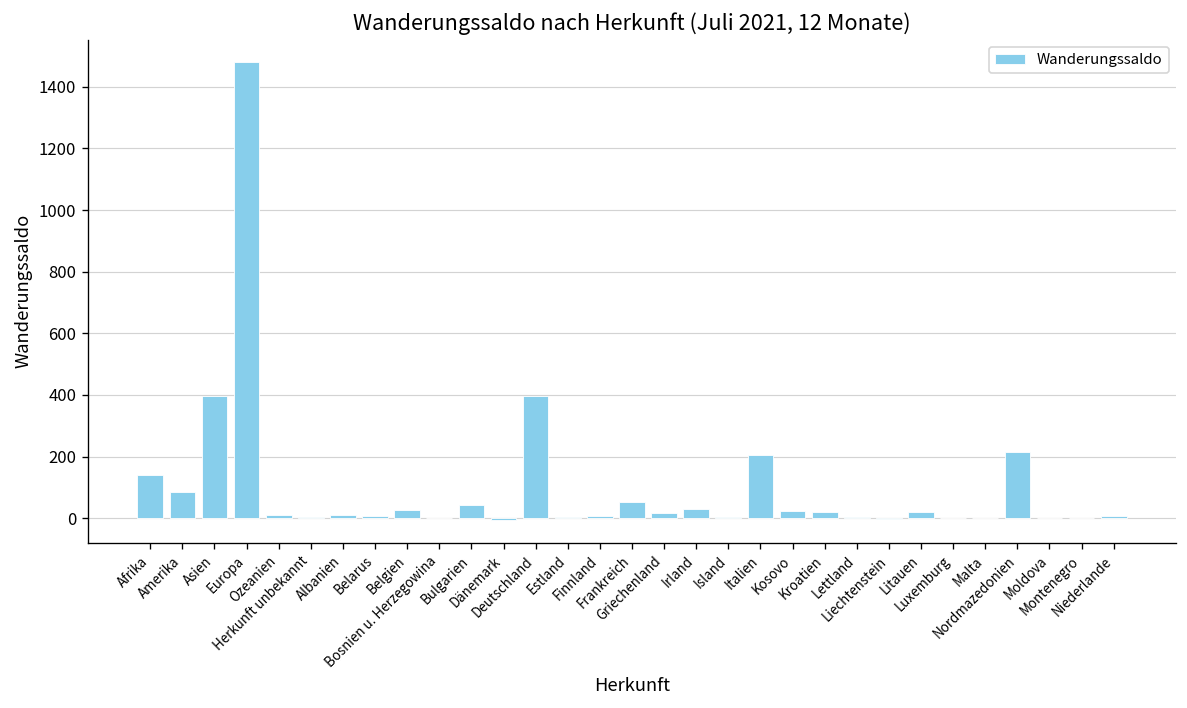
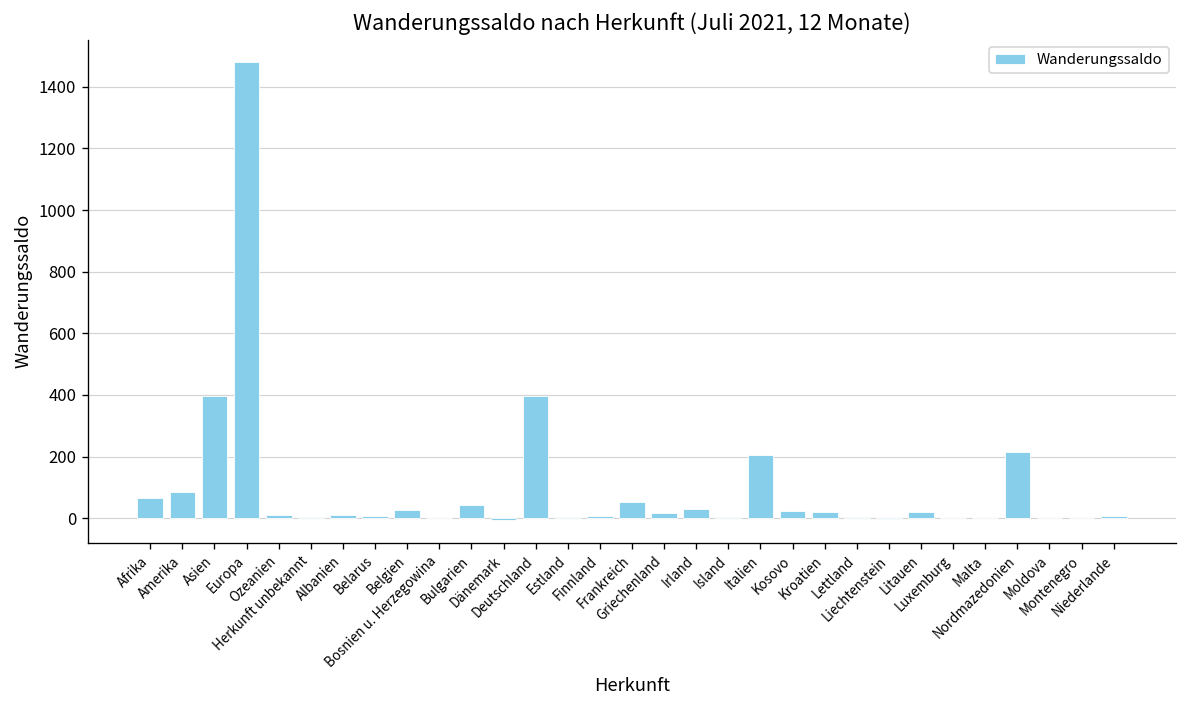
  {
-   "Afrika": 140,
+   "Afrika": 70,
    "Amerika": 90,
    "Asien": 400,
    "Europa": 1480,
    "Ozeanien": 10,
    "Albanien": 10,
    "Belgien": 30,
    "Bosnien u. Herzegowina": 0,
    "Bulgarien": 40,
    "Deutschland": 400,
    "Frankreich": 50,
    "Griechenland": 20,
    "Irland": 30,
    "Italien": 210,
    "Kosovo": 20,
    "Kroatien": 20,
    "Litauen": 20,
    "Nordmazedonien": 210
  }
